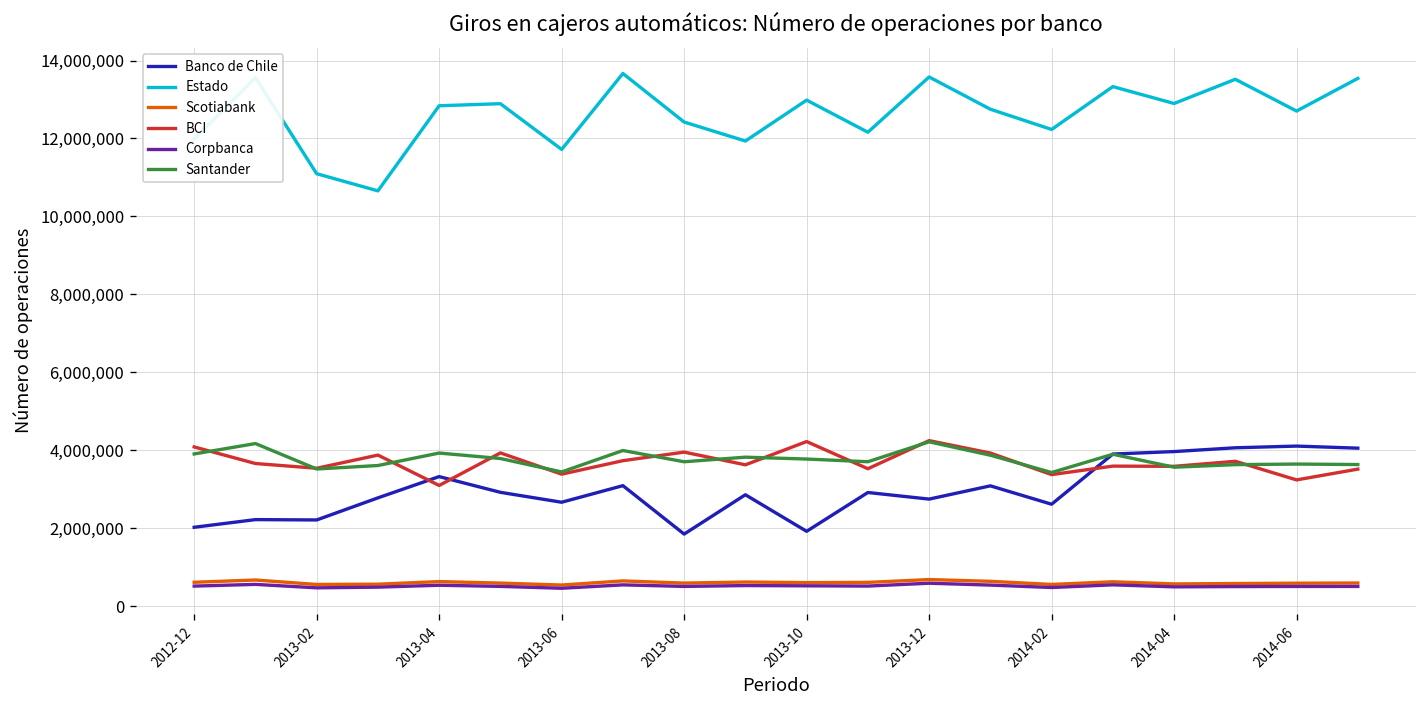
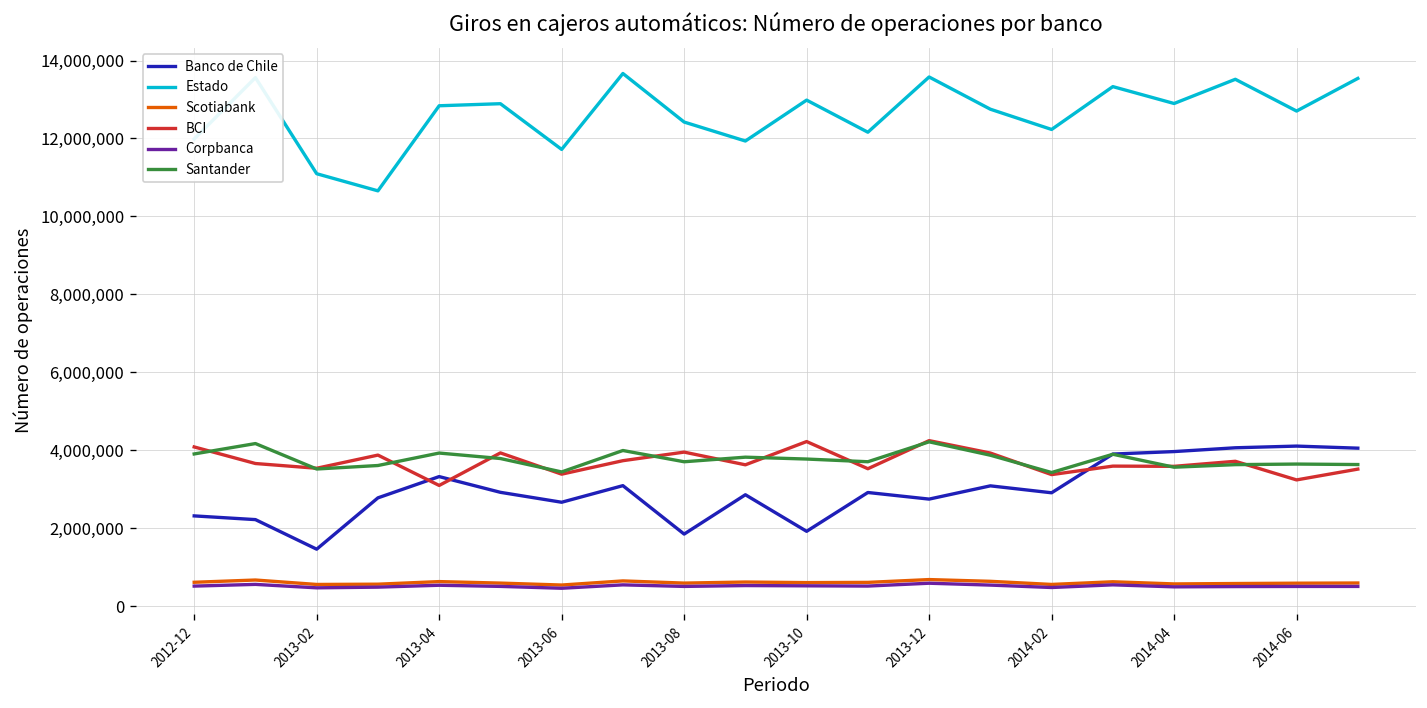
  {
    "Banco de Chile": {
-     "2012-12": "2,000,000",
-     "2013-02": "2,200,000",
+     "2012-12": "2,300,000",
+     "2013-02": "1,500,000",
      "2013-04": "3,300,000",
      "2013-06": "2,700,000",
      "2013-08": "1,800,000",
      "2013-10": "1,900,000",
      "2013-12": "2,700,000",
-     "2014-02": "2,600,000",
+     "2014-02": "2,900,000",
      "2014-04": "4,000,000",
      "2014-06": "4,100,000"
    },
    "Estado": {
      "2013-02": "11,100,000",
      "2013-04": "12,800,000",
      "2013-06": "11,700,000",
      "2013-08": "12,400,000",
      "2013-10": "13,000,000",
      "2013-12": "13,600,000",
      "2014-02": "12,200,000",
      "2014-04": "12,900,000",
      "2014-06": "12,700,000"
    },
    "Scotiabank": {
      "2012-12": "600,000",
      "2013-02": "600,000",
      "2013-04": "600,000",
      "2013-06": "500,000",
      "2013-08": "600,000",
      "2013-10": "600,000",
      "2013-12": "700,000",
      "2014-02": "600,000",
      "2014-06": "600,000"
    },
    "BCI": {
      "2012-12": "4,100,000",
      "2013-04": "3,100,000",
      "2013-08": "3,900,000",
      "2013-10": "4,200,000",
      "2014-06": "3,200,000"
    },
    "Corpbanca": {
      "2012-12": "500,000",
      "2013-02": "500,000",
      "2013-04": "500,000",
      "2013-06": "500,000",
      "2013-08": "500,000",
      "2013-10": "500,000",
      "2013-12": "600,000",
      "2014-02": "500,000",
      "2014-06": "500,000"
    },
    "Santander": {
      "2012-12": "3,900,000",
      "2013-04": "3,900,000",
      "2013-08": "3,700,000",
      "2013-10": "3,800,000",
      "2014-06": "3,600,000"
    }
  }
